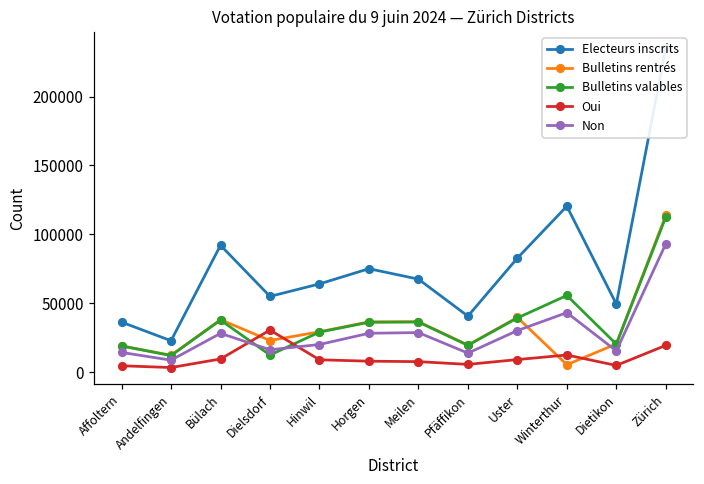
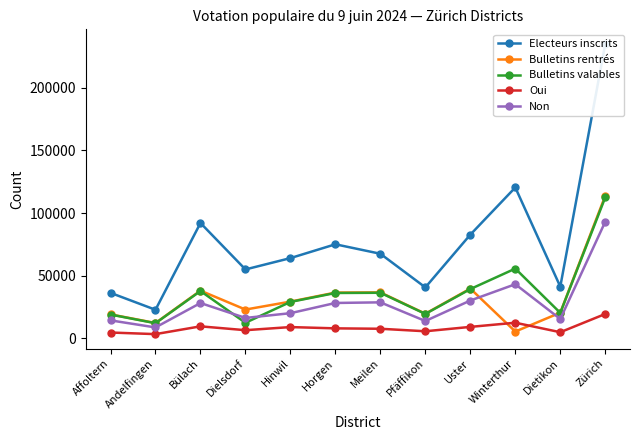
  {
    "Electeurs inscrits": {
      "Affoltern": 36000,
      "Andelfingen": 23000,
      "Bülach": 92000,
      "Dielsdorf": 55000,
      "Hinwil": 64000,
      "Horgen": 75000,
      "Meilen": 68000,
      "Pfäffikon": 41000,
      "Uster": 83000,
      "Winterthur": 120000,
-     "Dietikon": 49000
+     "Dietikon": 41000
    },
    "Bulletins rentrés": {
      "Dielsdorf": 23000,
      "Winterthur": 5000
    },
    "Bulletins valables": {
      "Dielsdorf": 12000,
      "Winterthur": 56000
    },
    "Oui": {
      "Affoltern": 5000,
      "Andelfingen": 3000,
      "Bülach": 10000,
-     "Dielsdorf": 31000,
+     "Dielsdorf": 7000,
      "Hinwil": 9000,
      "Horgen": 8000,
      "Meilen": 8000,
      "Pfäffikon": 6000,
      "Uster": 9000,
      "Winterthur": 12000,
      "Dietikon": 5000,
      "Zürich": 19000
    },
    "Non": {
      "Affoltern": 14000,
      "Andelfingen": 9000,
      "Bülach": 28000,
      "Dielsdorf": 16000,
      "Hinwil": 20000,
      "Horgen": 28000,
      "Meilen": 29000,
      "Pfäffikon": 14000,
      "Uster": 30000,
      "Winterthur": 43000,
      "Dietikon": 15000,
      "Zürich": 93000
    }
  }
